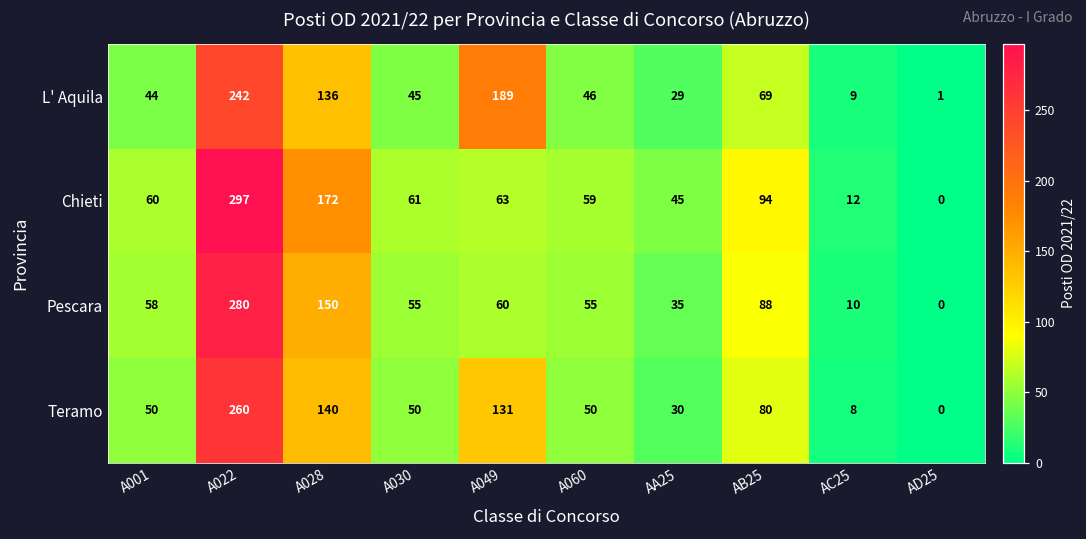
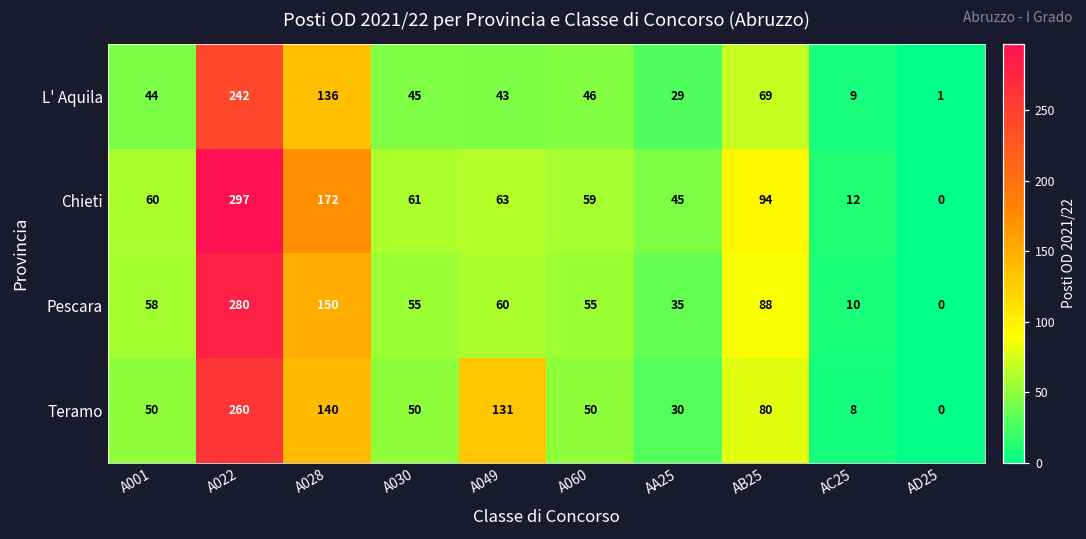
  {
    "L' Aquila": {
      "A001": 44,
      "A022": 242,
      "A028": 136,
      "A030": 45,
-     "A049": 189,
+     "A049": 43,
      "A060": 46,
      "AA25": 29,
      "AB25": 69,
      "AC25": 9,
      "AD25": 1
    },
    "Chieti": {
      "A001": 60,
      "A022": 297,
      "A028": 172,
      "A030": 61,
      "A049": 63,
      "A060": 59,
      "AA25": 45,
      "AB25": 94,
      "AC25": 12,
      "AD25": 0
    },
    "Pescara": {
      "A001": 58,
      "A022": 280,
      "A028": 150,
      "A030": 55,
      "A049": 60,
      "A060": 55,
      "AA25": 35,
      "AB25": 88,
      "AC25": 10,
      "AD25": 0
    },
    "Teramo": {
      "A001": 50,
      "A022": 260,
      "A028": 140,
      "A030": 50,
      "A049": 131,
      "A060": 50,
      "AA25": 30,
      "AB25": 80,
      "AC25": 8,
      "AD25": 0
    }
  }
